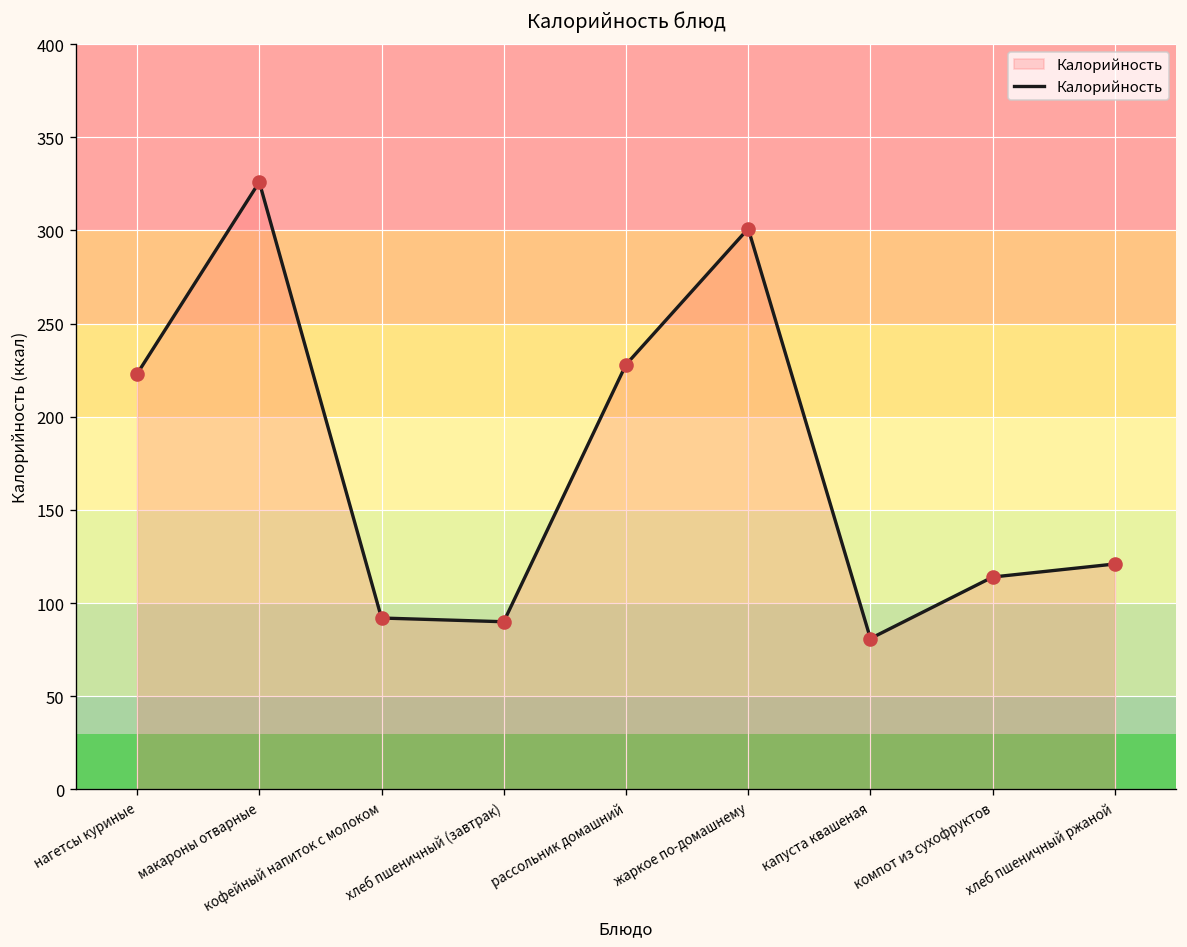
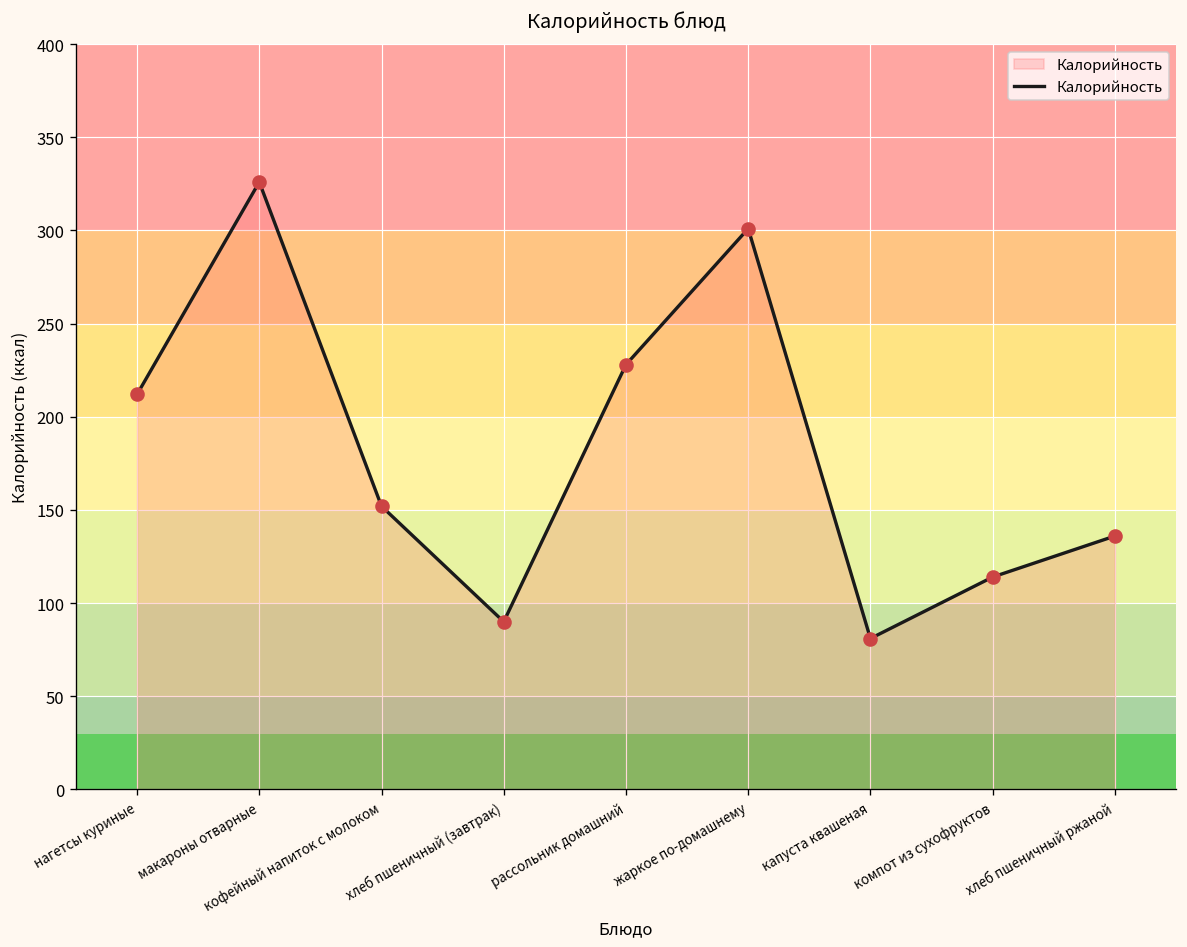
  {
-   "нагетсы куриные": 223,
+   "нагетсы куриные": 212,
    "макароны отварные": 326,
-   "кофейный напиток с молоком": 92,
+   "кофейный напиток с молоком": 152,
    "хлеб пшеничный (завтрак)": 90,
    "рассольник домашний": 228,
    "жаркое по-домашнему": 301,
    "капуста квашеная": 81,
    "компот из сухофруктов": 114,
-   "хлеб пшеничный ржаной": 121
+   "хлеб пшеничный ржаной": 136
  }
